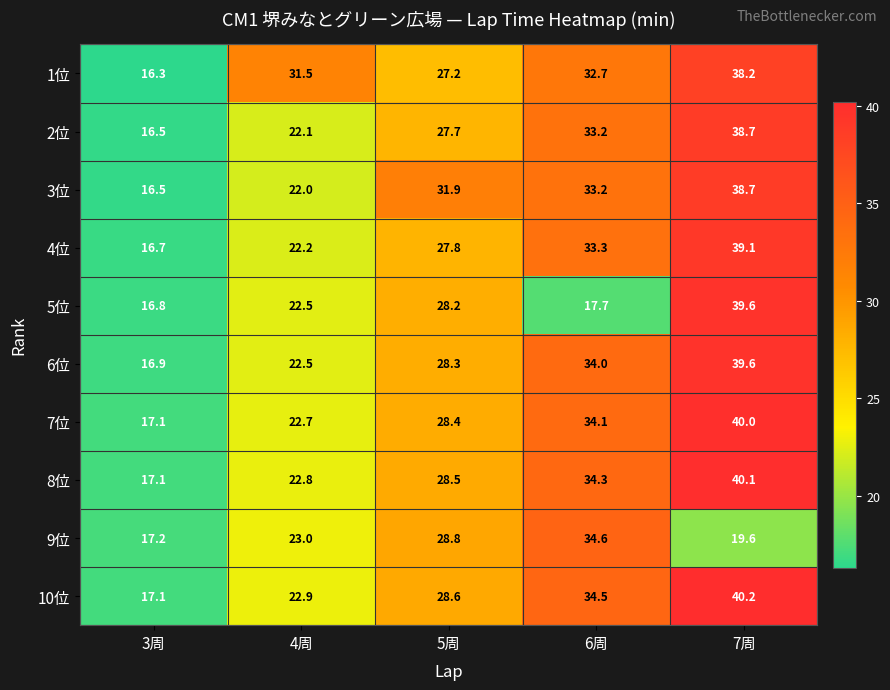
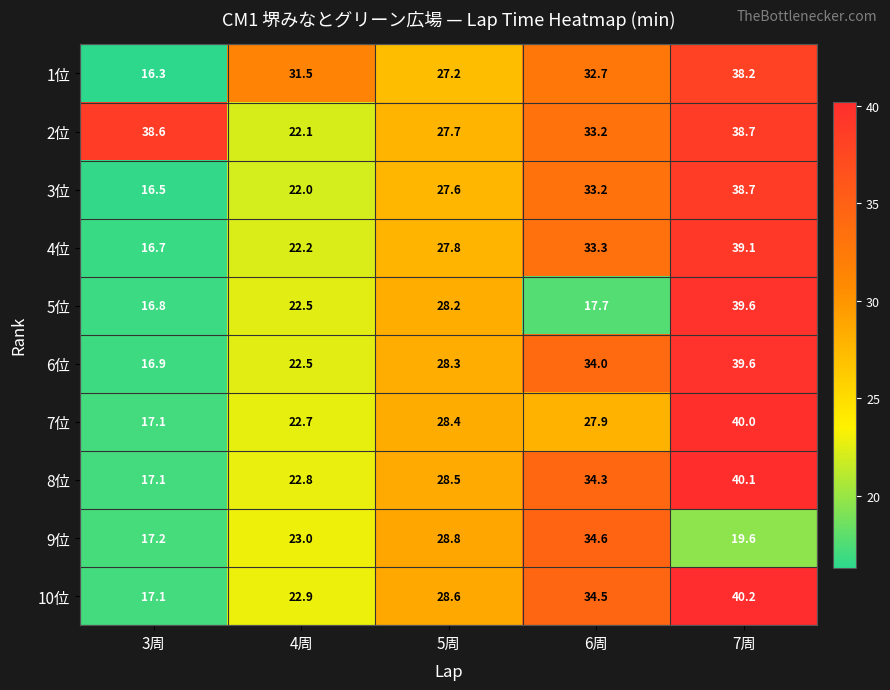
  {
    "1位": {
      "3周": 16.3,
      "4周": 31.5,
      "5周": 27.2,
      "6周": 32.7,
      "7周": 38.2
    },
    "2位": {
-     "3周": 16.5,
+     "3周": 38.6,
      "4周": 22.1,
      "5周": 27.7,
      "6周": 33.2,
      "7周": 38.7
    },
    "3位": {
      "3周": 16.5,
      "4周": 22.0,
-     "5周": 31.9,
+     "5周": 27.6,
      "6周": 33.2,
      "7周": 38.7
    },
    "4位": {
      "3周": 16.7,
      "4周": 22.2,
      "5周": 27.8,
      "6周": 33.3,
      "7周": 39.1
    },
    "5位": {
      "3周": 16.8,
      "4周": 22.5,
      "5周": 28.2,
      "6周": 17.7,
      "7周": 39.6
    },
    "6位": {
      "3周": 16.9,
      "4周": 22.5,
      "5周": 28.3,
      "6周": 34.0,
      "7周": 39.6
    },
    "7位": {
      "3周": 17.1,
      "4周": 22.7,
      "5周": 28.4,
-     "6周": 34.1,
+     "6周": 27.9,
      "7周": 40.0
    },
    "8位": {
      "3周": 17.1,
      "4周": 22.8,
      "5周": 28.5,
      "6周": 34.3,
      "7周": 40.1
    },
    "9位": {
      "3周": 17.2,
      "4周": 23.0,
      "5周": 28.8,
      "6周": 34.6,
      "7周": 19.6
    },
    "10位": {
      "3周": 17.1,
      "4周": 22.9,
      "5周": 28.6,
      "6周": 34.5,
      "7周": 40.2
    }
  }
